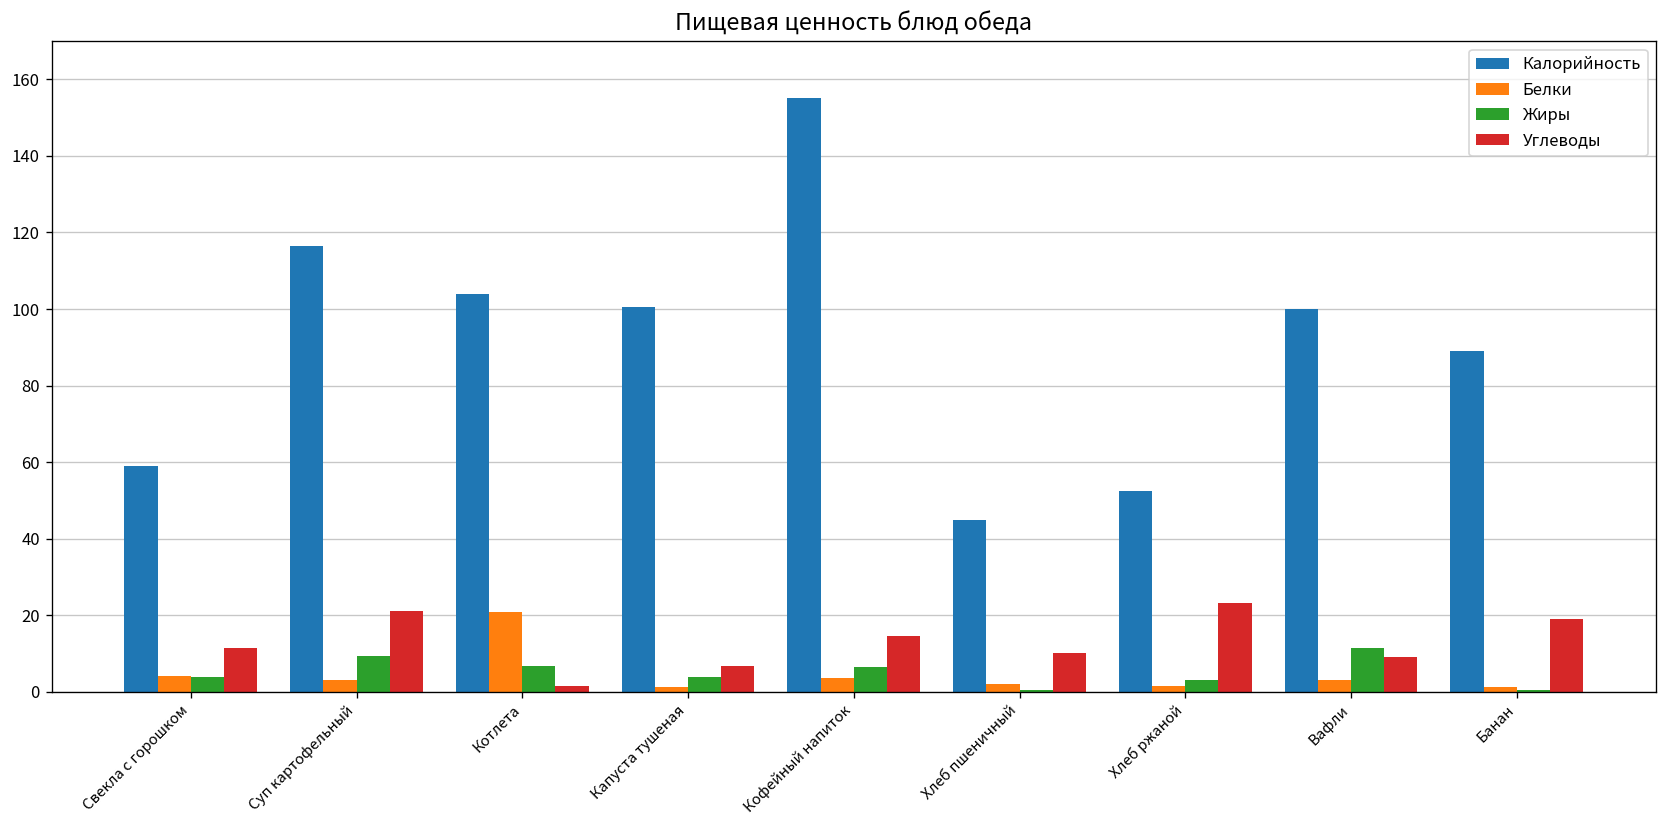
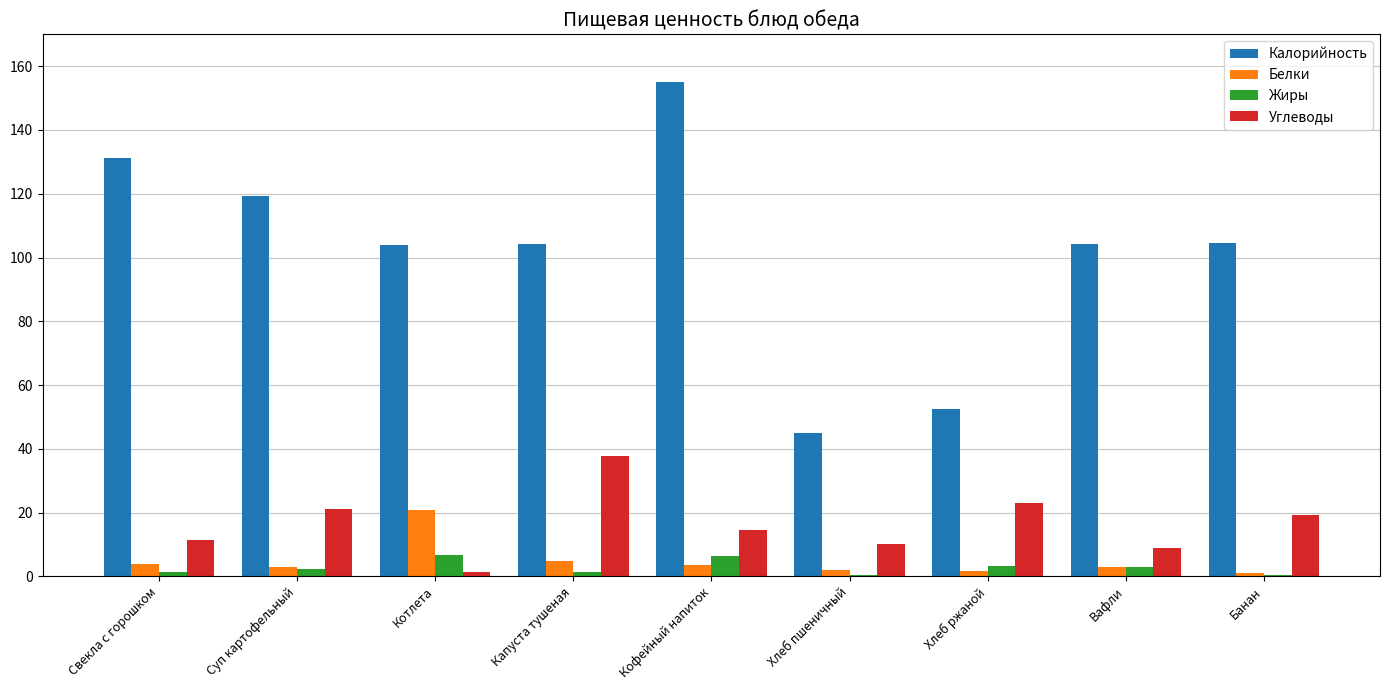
  {
    "Калорийность": {
-     "Свекла с горошком": 59,
-     "Суп картофельный": 116,
+     "Свекла с горошком": 131,
+     "Суп картофельный": 119,
      "Котлета": 104,
-     "Капуста тушеная": 101,
+     "Капуста тушеная": 104,
      "Кофейный напиток": 155,
      "Хлеб пшеничный": 45,
      "Хлеб ржаной": 53,
-     "Вафли": 100,
-     "Банан": 89
+     "Вафли": 104,
+     "Банан": 105
    },
    "Белки": {
      "Свекла с горошком": 4,
      "Суп картофельный": 3,
      "Котлета": 21,
-     "Капуста тушеная": 1,
+     "Капуста тушеная": 5,
      "Кофейный напиток": 4,
      "Хлеб пшеничный": 2,
      "Хлеб ржаной": 2,
      "Вафли": 3,
      "Банан": 1
    },
    "Жиры": {
-     "Свекла с горошком": 4,
-     "Суп картофельный": 9,
+     "Свекла с горошком": 1,
+     "Суп картофельный": 2,
      "Котлета": 7,
-     "Капуста тушеная": 4,
+     "Капуста тушеная": 1,
      "Кофейный напиток": 6,
      "Хлеб ржаной": 3,
-     "Вафли": 12
+     "Вафли": 3
    },
    "Углеводы": {
      "Свекла с горошком": 11,
      "Суп картофельный": 21,
      "Котлета": 1,
-     "Капуста тушеная": 7,
+     "Капуста тушеная": 38,
      "Кофейный напиток": 14,
      "Хлеб пшеничный": 10,
      "Хлеб ржаной": 23,
      "Вафли": 9,
      "Банан": 19
    }
  }
